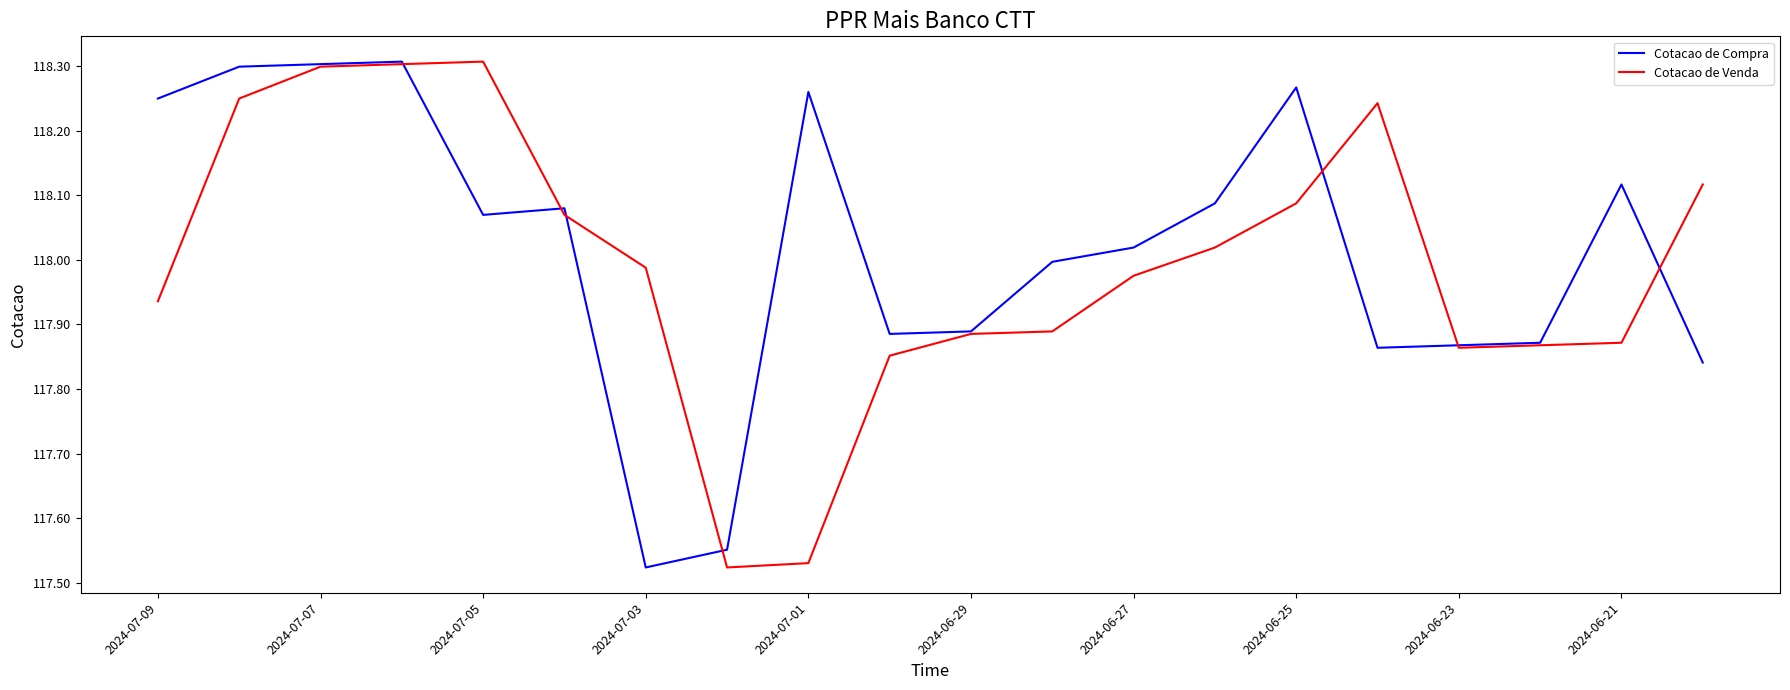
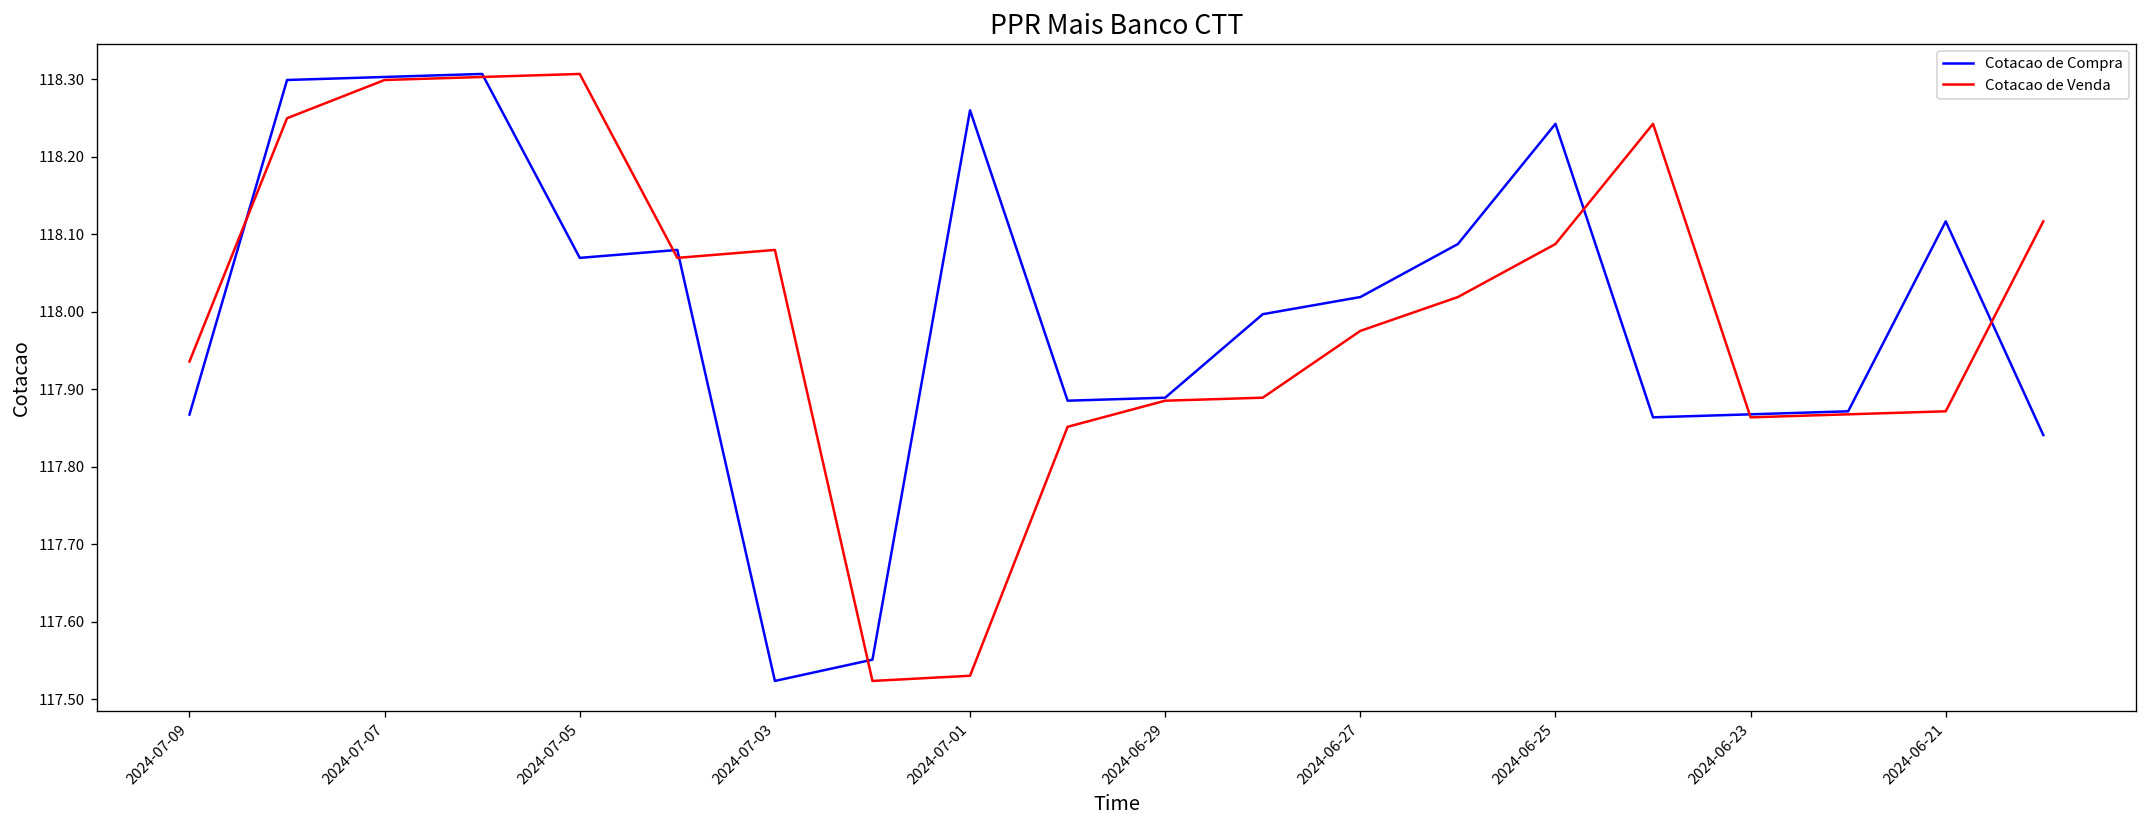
  {
    "Cotacao de Compra": {
-     "2024-07-09": 118.25,
+     "2024-07-09": 117.87,
      "2024-07-07": 118.30,
      "2024-07-05": 118.07,
      "2024-07-03": 117.52,
      "2024-07-01": 118.26,
      "2024-06-27": 118.02,
-     "2024-06-25": 118.27,
+     "2024-06-25": 118.24,
      "2024-06-21": 118.12
    },
    "Cotacao de Venda": {
      "2024-07-09": 117.94,
      "2024-07-07": 118.30,
      "2024-07-05": 118.31,
-     "2024-07-03": 117.99,
+     "2024-07-03": 118.08,
      "2024-07-01": 117.53,
      "2024-06-27": 117.98,
      "2024-06-25": 118.09,
      "2024-06-21": 117.87
    }
  }
